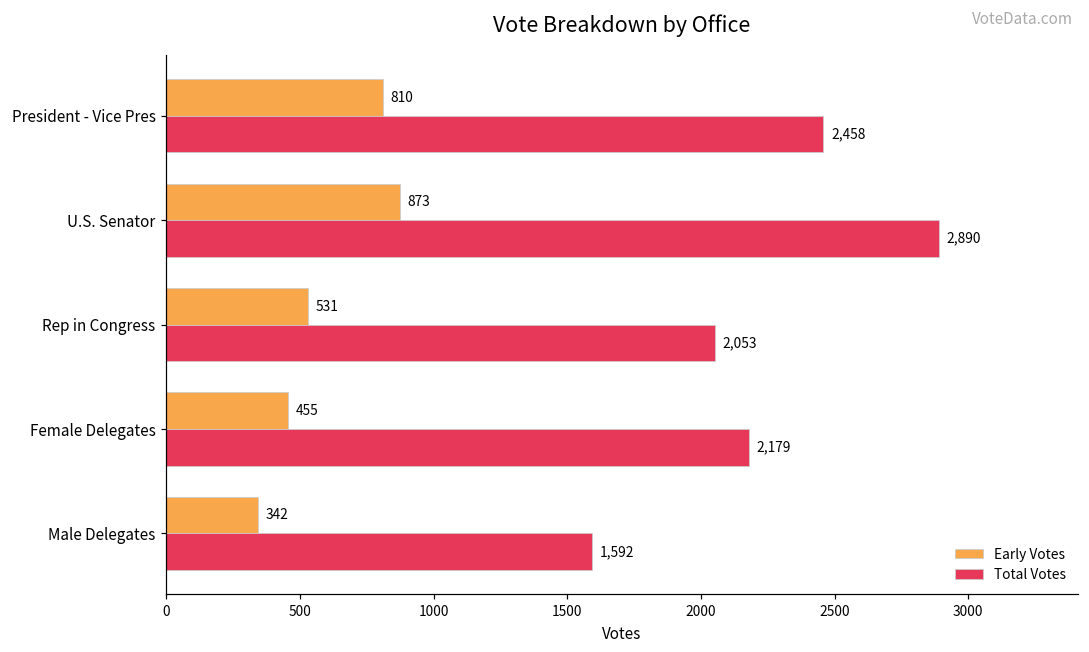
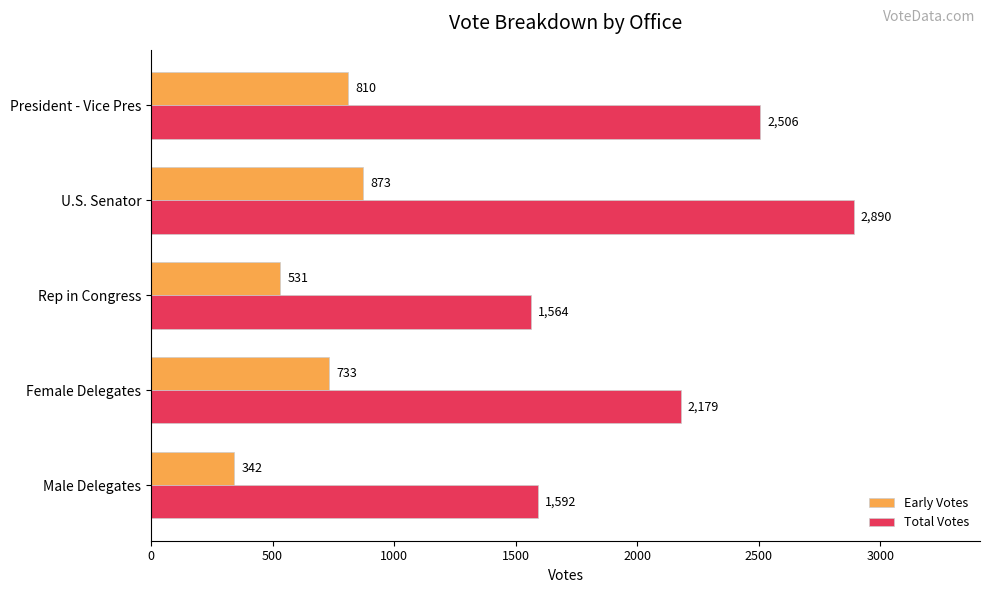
  {
    "Early Votes": {
      "President - Vice Pres": "810",
      "U.S. Senator": "873",
      "Rep in Congress": "531",
-     "Female Delegates": "455",
+     "Female Delegates": "733",
      "Male Delegates": "342"
    },
    "Total Votes": {
-     "President - Vice Pres": "2,458",
+     "President - Vice Pres": "2,506",
      "U.S. Senator": "2,890",
-     "Rep in Congress": "2,053",
+     "Rep in Congress": "1,564",
      "Female Delegates": "2,179",
      "Male Delegates": "1,592"
    }
  }
